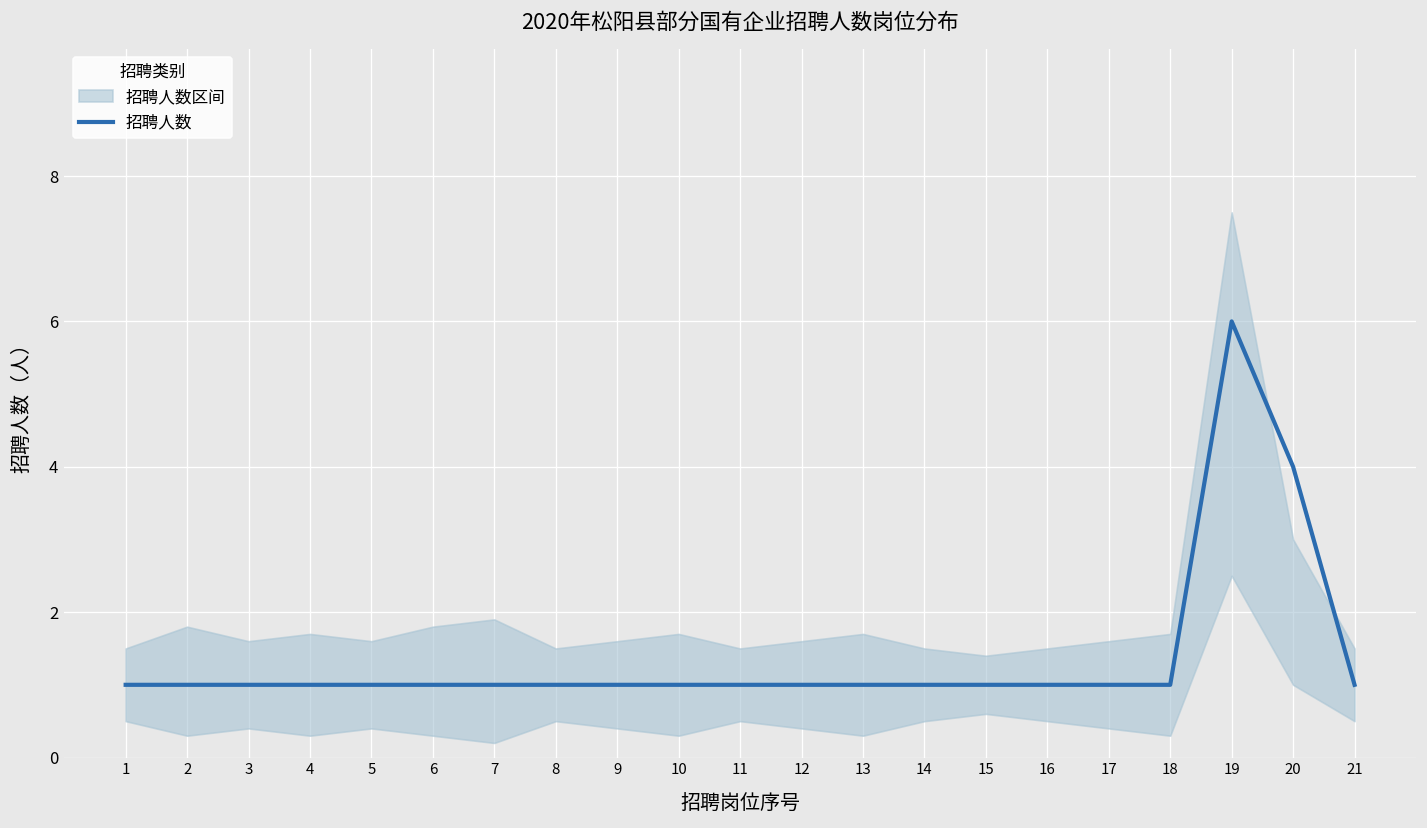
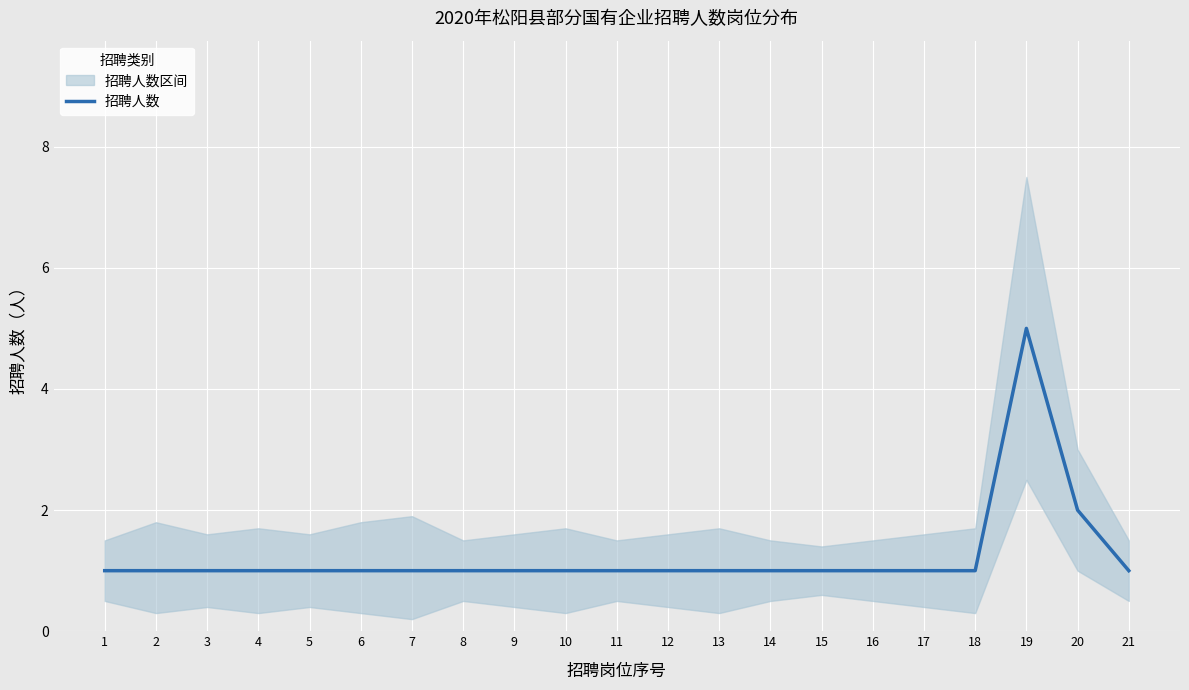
  {
    "招聘人数": {
      "1": 1,
      "2": 1,
      "3": 1,
      "4": 1,
      "5": 1,
      "6": 1,
      "7": 1,
      "8": 1,
      "9": 1,
      "10": 1,
      "11": 1,
      "12": 1,
      "13": 1,
      "14": 1,
      "15": 1,
      "16": 1,
      "17": 1,
      "18": 1,
-     "19": 6,
-     "20": 4,
+     "19": 5,
+     "20": 2,
      "21": 1
    }
  }
